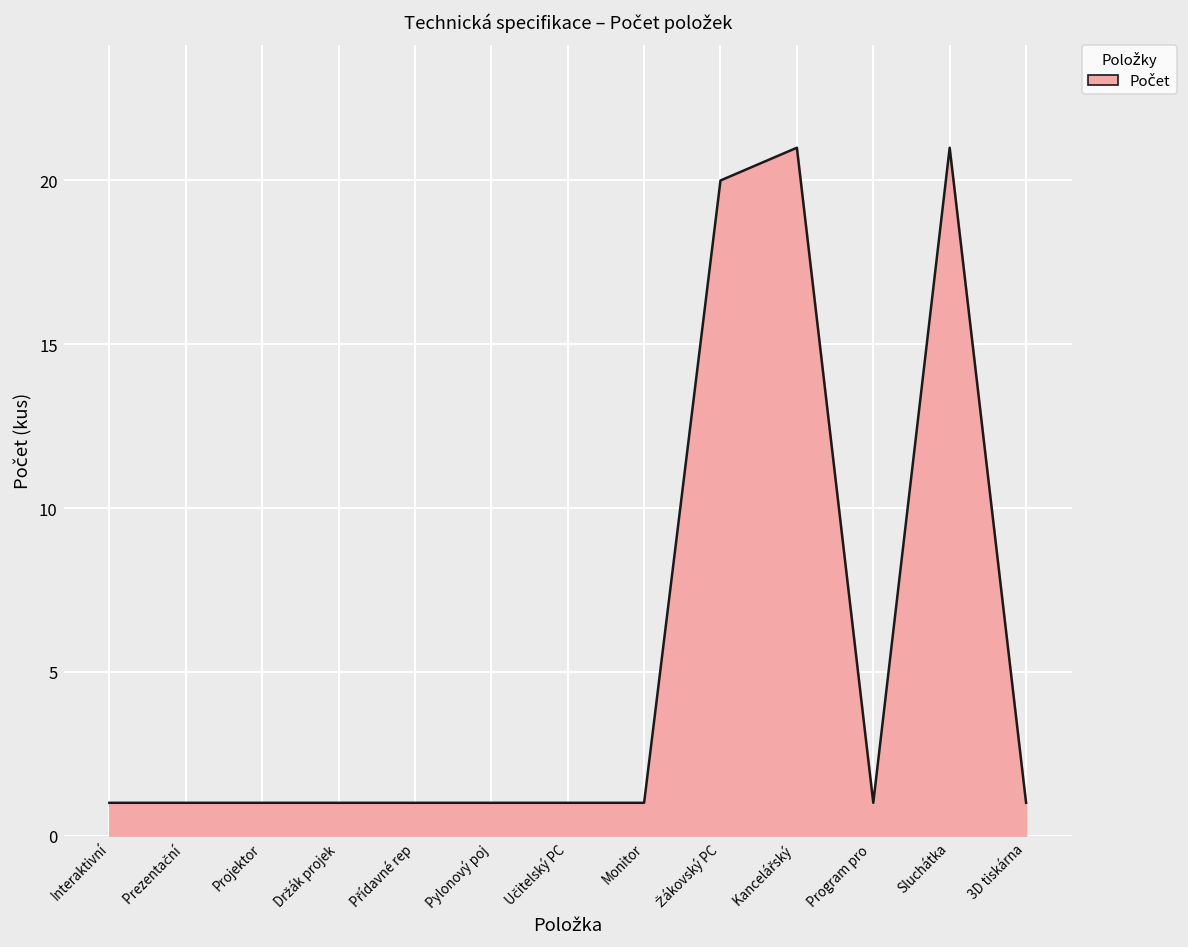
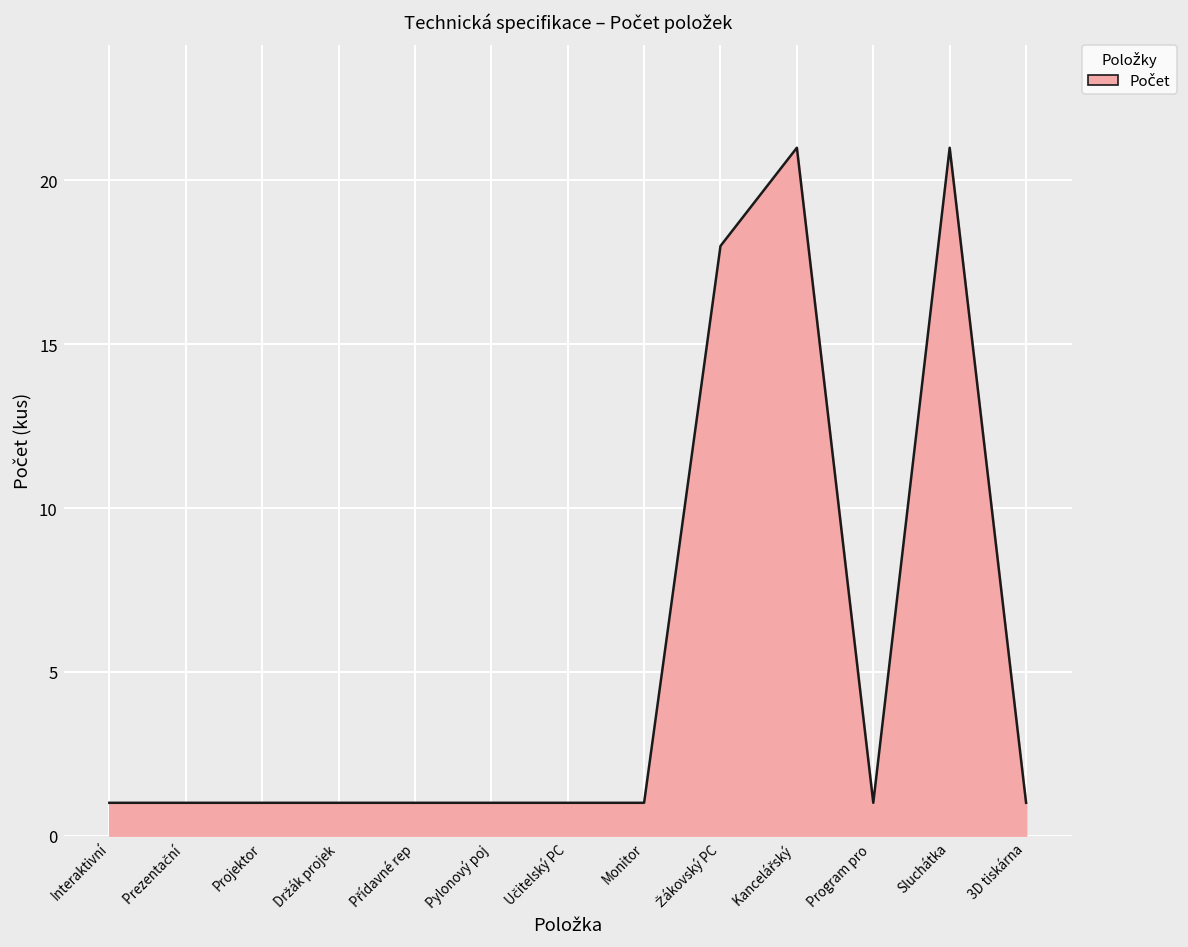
  {
    "Interaktivní": 1,
    "Prezentační": 1,
    "Projektor": 1,
    "Držák projek": 1,
    "Přídavné rep": 1,
    "Pylonový poj": 1,
    "Učitelský PC": 1,
    "Monitor": 1,
-   "Žákovský PC": 20,
+   "Žákovský PC": 18,
    "Kancelářský": 21,
    "Program pro": 1,
    "Sluchátka": 21,
    "3D tiskárna": 1
  }
